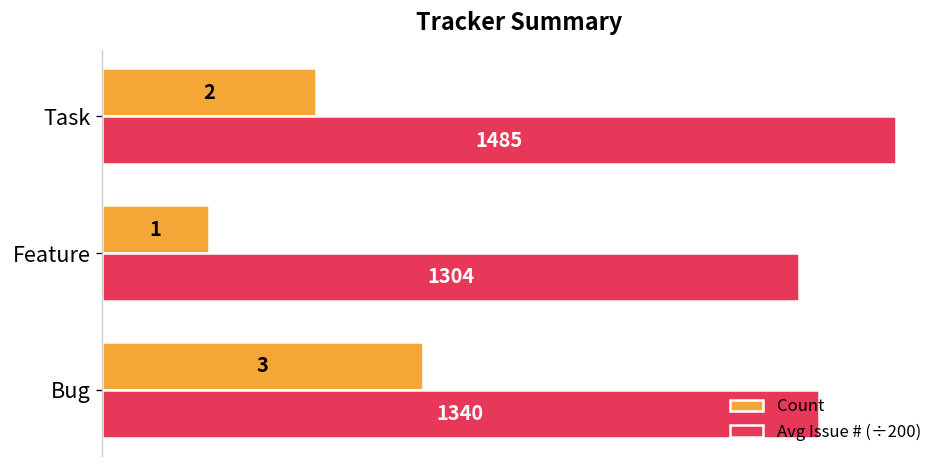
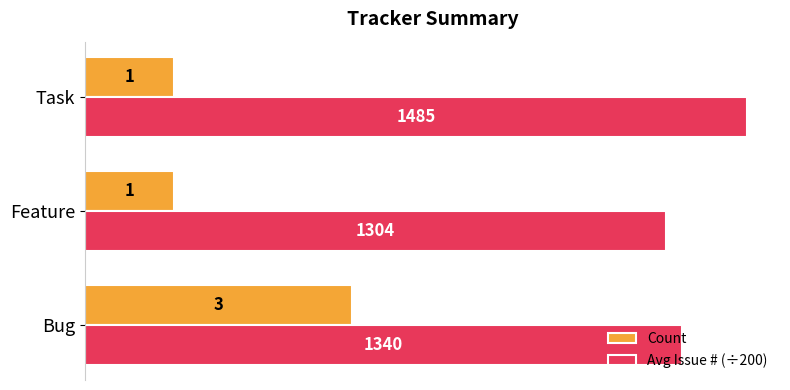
  {
    "Count": {
-     "Task": 2,
+     "Task": 1,
      "Feature": 1,
      "Bug": 3
    }
  }
